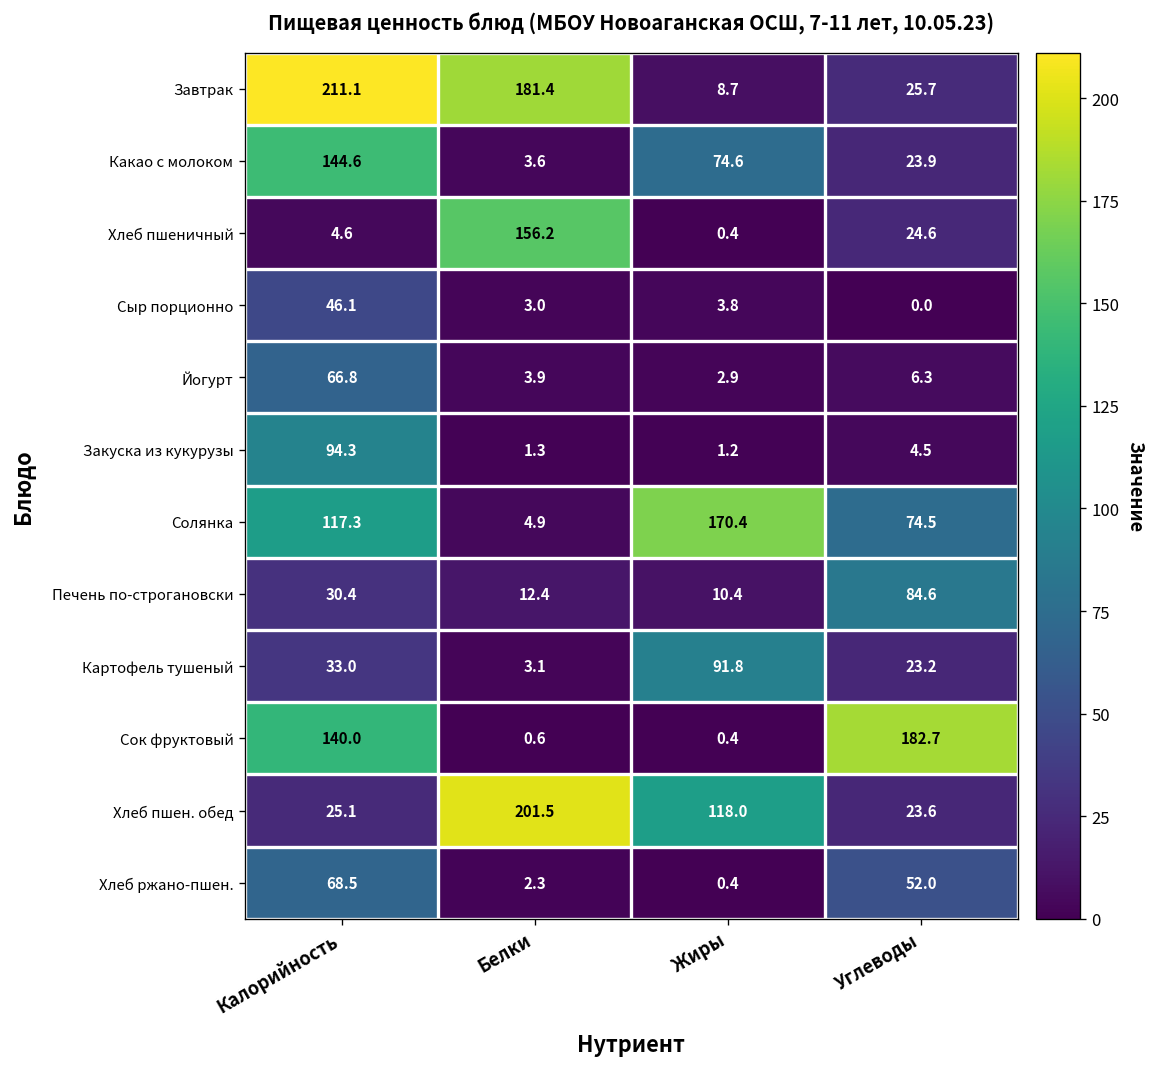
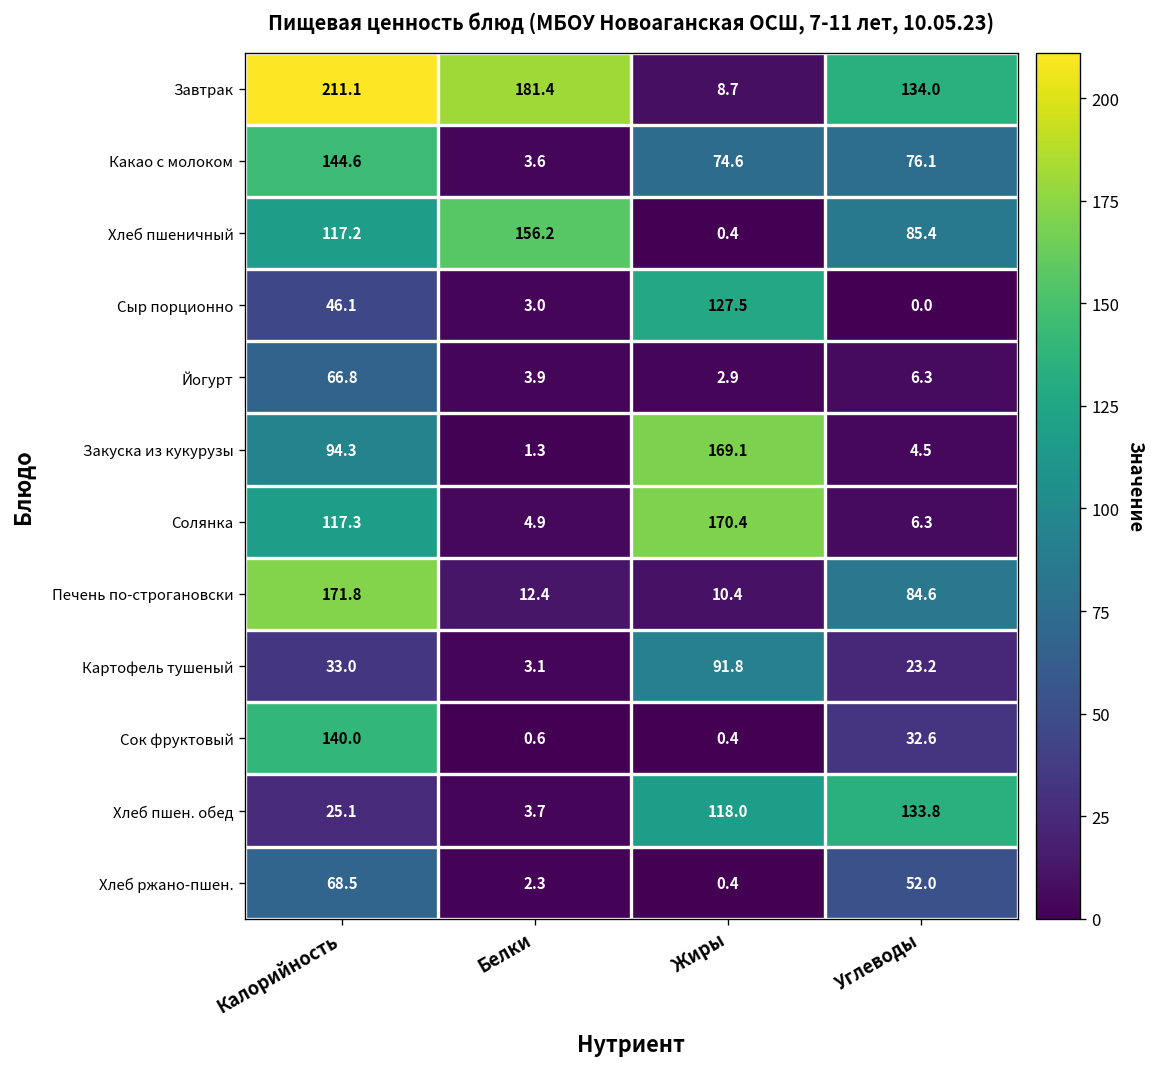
  {
    "Завтрак": {
      "Калорийность": 211.1,
      "Белки": 181.4,
      "Жиры": 8.7,
-     "Углеводы": 25.7
+     "Углеводы": 134.0
    },
    "Какао с молоком": {
      "Калорийность": 144.6,
      "Белки": 3.6,
      "Жиры": 74.6,
-     "Углеводы": 23.9
+     "Углеводы": 76.1
    },
    "Хлеб пшеничный": {
-     "Калорийность": 4.6,
+     "Калорийность": 117.2,
      "Белки": 156.2,
      "Жиры": 0.4,
-     "Углеводы": 24.6
+     "Углеводы": 85.4
    },
    "Сыр порционно": {
      "Калорийность": 46.1,
      "Белки": 3.0,
-     "Жиры": 3.8,
+     "Жиры": 127.5,
      "Углеводы": 0.0
    },
    "Йогурт": {
      "Калорийность": 66.8,
      "Белки": 3.9,
      "Жиры": 2.9,
      "Углеводы": 6.3
    },
    "Закуска из кукурузы": {
      "Калорийность": 94.3,
      "Белки": 1.3,
-     "Жиры": 1.2,
+     "Жиры": 169.1,
      "Углеводы": 4.5
    },
    "Солянка": {
      "Калорийность": 117.3,
      "Белки": 4.9,
      "Жиры": 170.4,
-     "Углеводы": 74.5
+     "Углеводы": 6.3
    },
    "Печень по-строгановски": {
-     "Калорийность": 30.4,
+     "Калорийность": 171.8,
      "Белки": 12.4,
      "Жиры": 10.4,
      "Углеводы": 84.6
    },
    "Картофель тушеный": {
      "Калорийность": 33.0,
      "Белки": 3.1,
      "Жиры": 91.8,
      "Углеводы": 23.2
    },
    "Сок фруктовый": {
      "Калорийность": 140.0,
      "Белки": 0.6,
      "Жиры": 0.4,
-     "Углеводы": 182.7
+     "Углеводы": 32.6
    },
    "Хлеб пшен. обед": {
      "Калорийность": 25.1,
-     "Белки": 201.5,
+     "Белки": 3.7,
      "Жиры": 118.0,
-     "Углеводы": 23.6
+     "Углеводы": 133.8
    },
    "Хлеб ржано-пшен.": {
      "Калорийность": 68.5,
      "Белки": 2.3,
      "Жиры": 0.4,
      "Углеводы": 52.0
    }
  }
